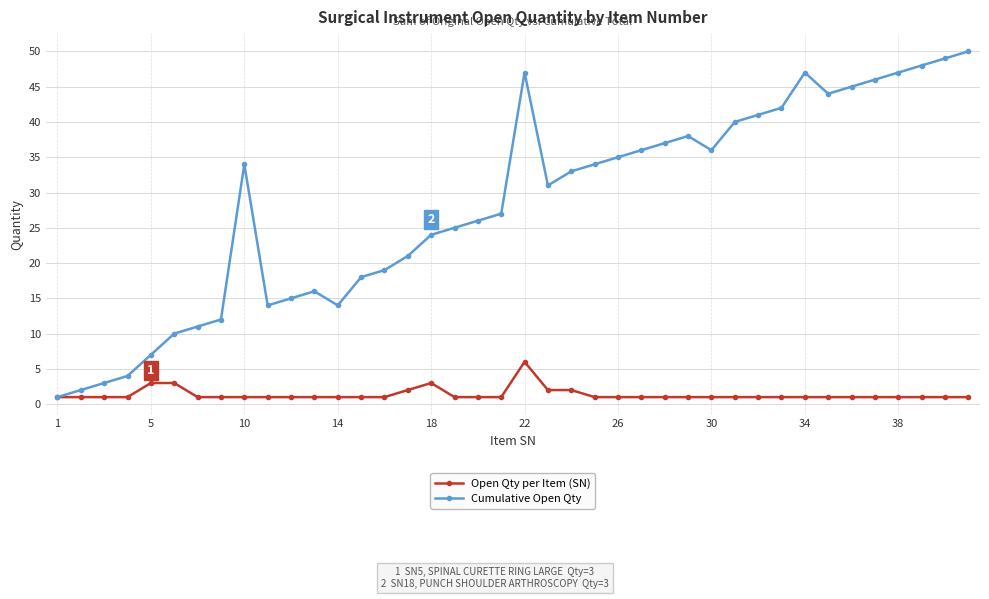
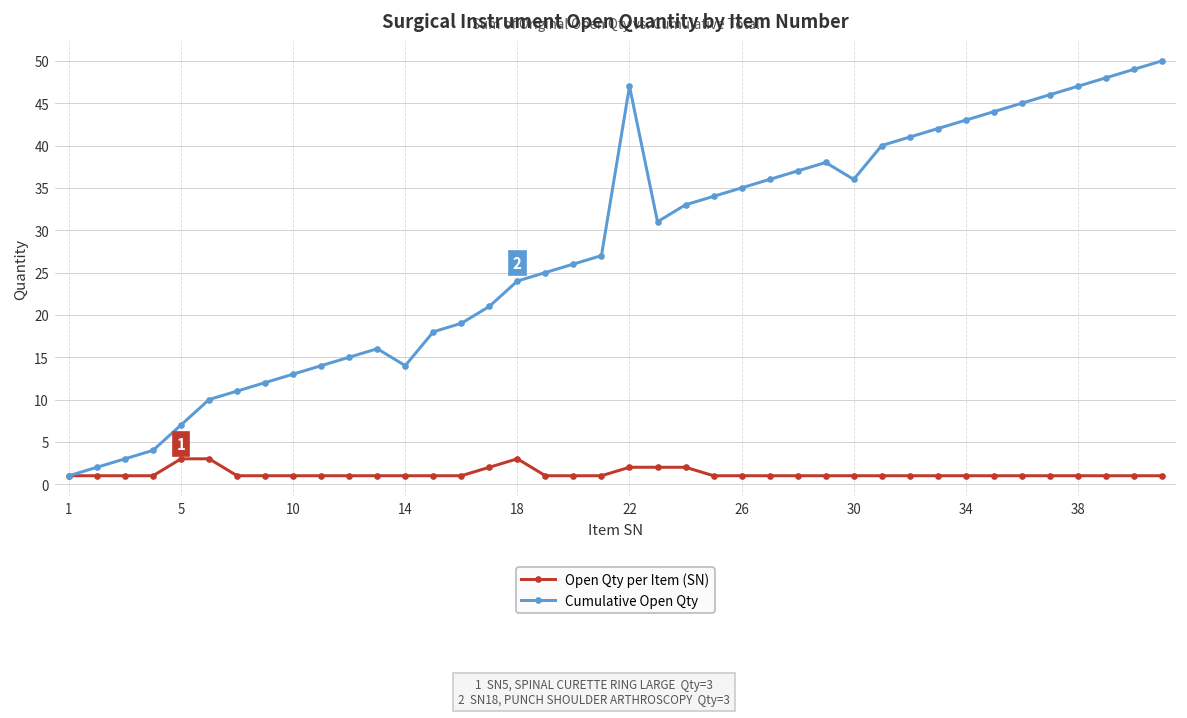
  {
    "Open Qty per Item (SN)": {
      "10": 1,
      "14": 1,
      "18": 3,
-     "22": 6,
+     "22": 2,
      "26": 1,
      "30": 1,
      "34": 1,
      "38": 1
    },
    "Cumulative Open Qty": {
      "5": 7,
-     "10": 34,
+     "10": 13,
      "14": 14,
      "22": 47,
      "26": 35,
      "30": 36,
-     "34": 47,
+     "34": 43,
      "38": 47
    }
  }
